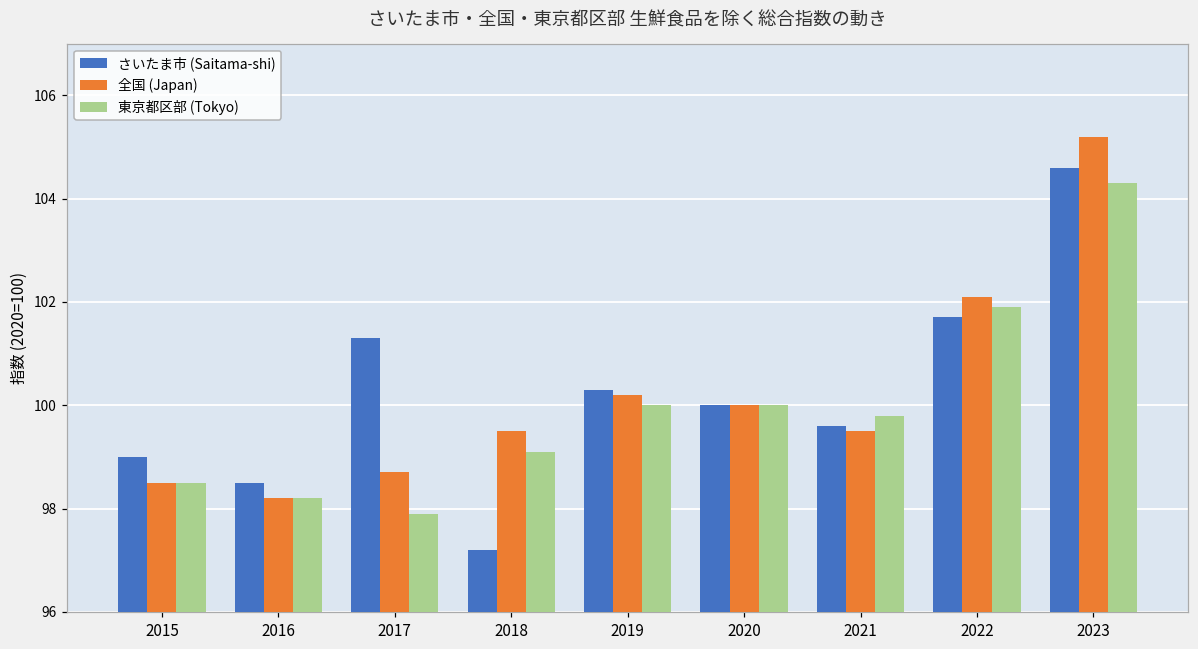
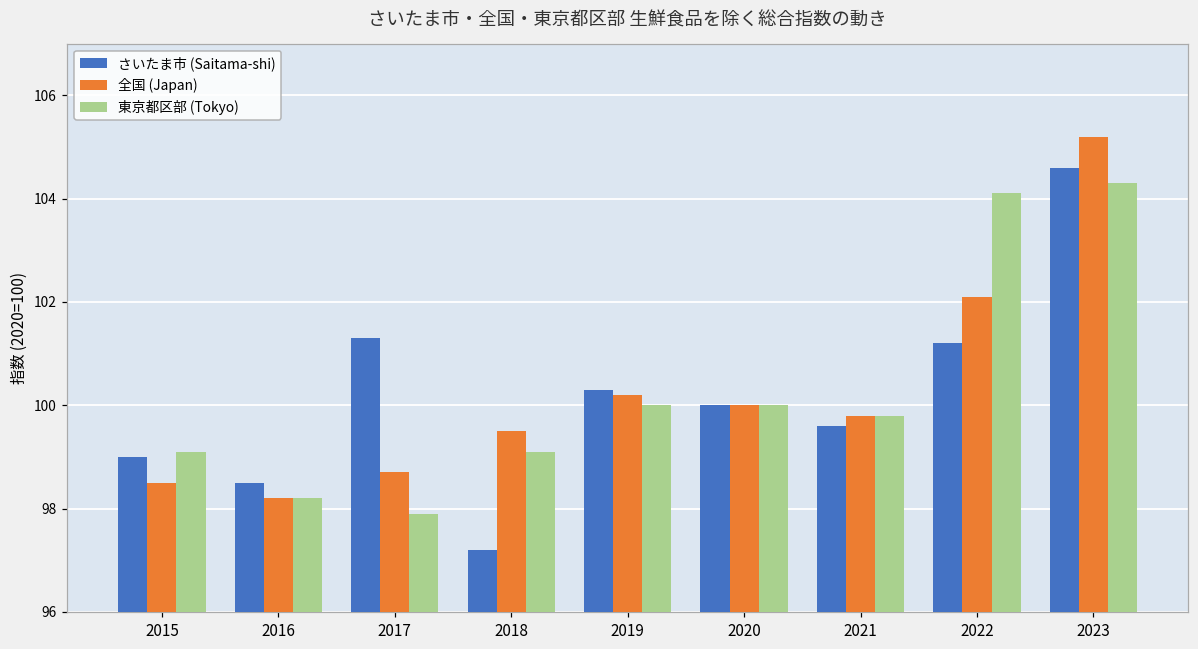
  {
    "さいたま市 (Saitama-shi)": {
      "2015": 99.0,
      "2016": 98.5,
      "2017": 101.3,
      "2018": 97.2,
      "2019": 100.3,
      "2020": 100.0,
      "2021": 99.6,
-     "2022": 101.7,
+     "2022": 101.2,
      "2023": 104.6
    },
    "全国 (Japan)": {
      "2015": 98.5,
      "2016": 98.2,
      "2017": 98.7,
      "2018": 99.5,
      "2019": 100.2,
      "2020": 100.0,
-     "2021": 99.5,
+     "2021": 99.8,
      "2022": 102.1,
      "2023": 105.2
    },
    "東京都区部 (Tokyo)": {
-     "2015": 98.5,
+     "2015": 99.1,
      "2016": 98.2,
      "2017": 97.9,
      "2018": 99.1,
      "2019": 100.0,
      "2020": 100.0,
      "2021": 99.8,
-     "2022": 101.9,
+     "2022": 104.1,
      "2023": 104.3
    }
  }
